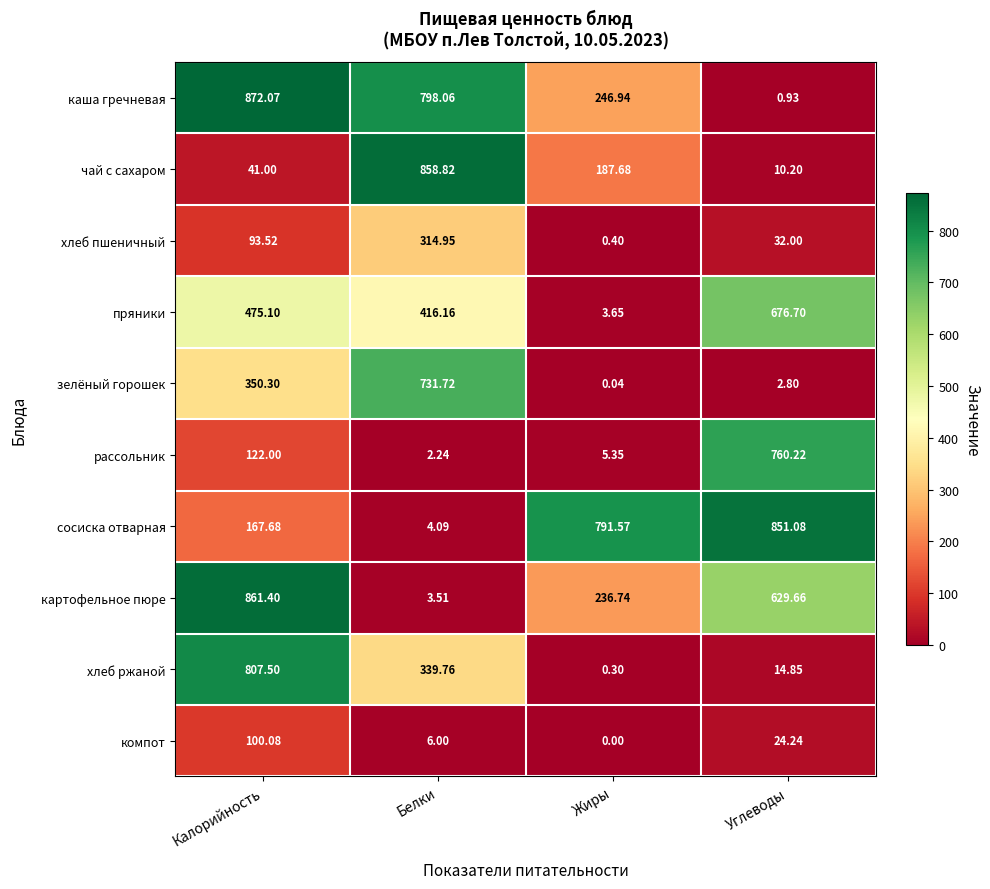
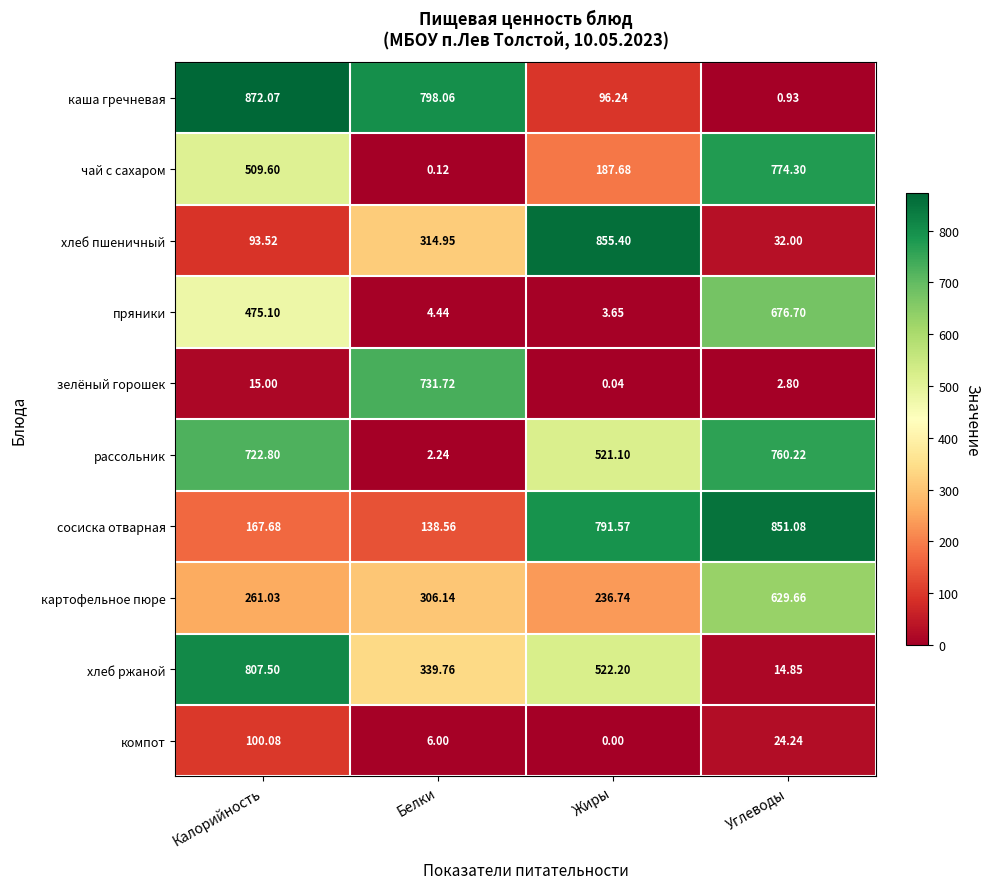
  {
    "каша гречневая": {
      "Калорийность": 872.07,
      "Белки": 798.06,
-     "Жиры": 246.94,
+     "Жиры": 96.24,
      "Углеводы": 0.93
    },
    "чай с сахаром": {
-     "Калорийность": 41.00,
-     "Белки": 858.82,
+     "Калорийность": 509.60,
+     "Белки": 0.12,
      "Жиры": 187.68,
-     "Углеводы": 10.20
+     "Углеводы": 774.30
    },
    "хлеб пшеничный": {
      "Калорийность": 93.52,
      "Белки": 314.95,
-     "Жиры": 0.40,
+     "Жиры": 855.40,
      "Углеводы": 32.00
    },
    "пряники": {
      "Калорийность": 475.10,
-     "Белки": 416.16,
+     "Белки": 4.44,
      "Жиры": 3.65,
      "Углеводы": 676.70
    },
    "зелёный горошек": {
-     "Калорийность": 350.30,
+     "Калорийность": 15.00,
      "Белки": 731.72,
      "Жиры": 0.04,
      "Углеводы": 2.80
    },
    "рассольник": {
-     "Калорийность": 122.00,
+     "Калорийность": 722.80,
      "Белки": 2.24,
-     "Жиры": 5.35,
+     "Жиры": 521.10,
      "Углеводы": 760.22
    },
    "сосиска отварная": {
      "Калорийность": 167.68,
-     "Белки": 4.09,
+     "Белки": 138.56,
      "Жиры": 791.57,
      "Углеводы": 851.08
    },
    "картофельное пюре": {
-     "Калорийность": 861.40,
-     "Белки": 3.51,
+     "Калорийность": 261.03,
+     "Белки": 306.14,
      "Жиры": 236.74,
      "Углеводы": 629.66
    },
    "хлеб ржаной": {
      "Калорийность": 807.50,
      "Белки": 339.76,
-     "Жиры": 0.30,
+     "Жиры": 522.20,
      "Углеводы": 14.85
    },
    "компот": {
      "Калорийность": 100.08,
      "Белки": 6.00,
      "Жиры": 0.00,
      "Углеводы": 24.24
    }
  }
